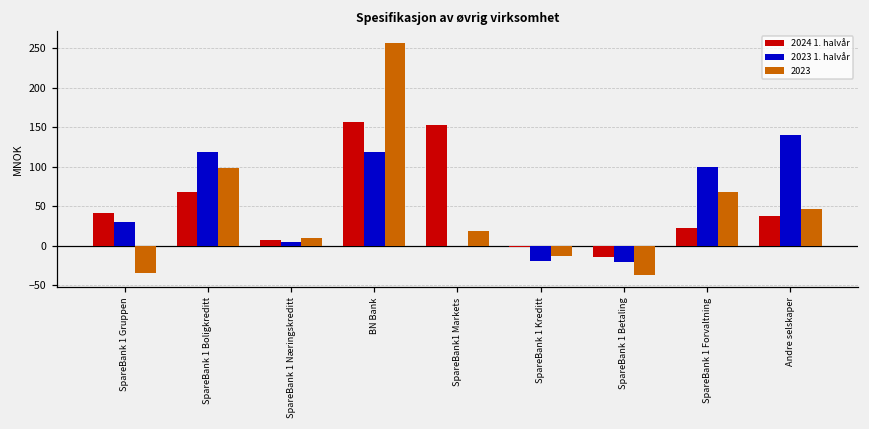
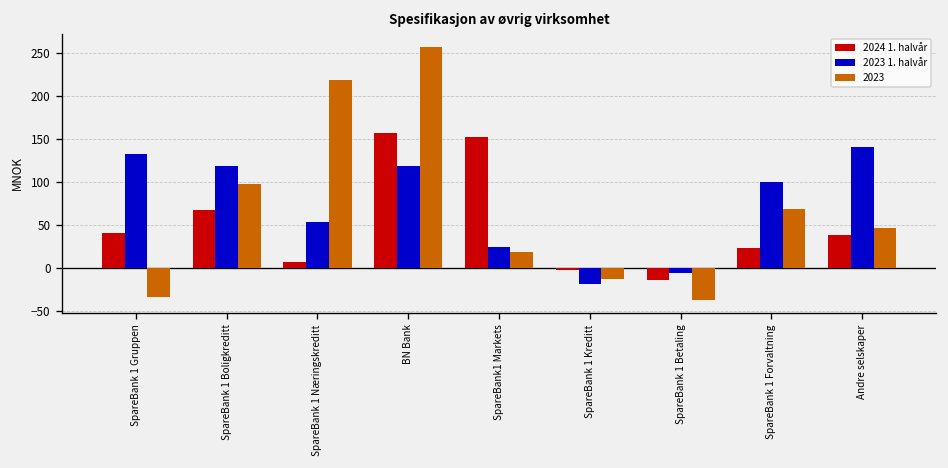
  {
    "2024 1. halvår": {
      "SpareBank 1 Gruppen": 40,
      "SpareBank 1 Boligkreditt": 70,
      "SpareBank 1 Næringskreditt": 10,
      "BN Bank": 160,
      "SpareBank1 Markets": 150,
      "SpareBank 1 Betaling": -10,
      "SpareBank 1 Forvaltning": 20,
      "Andre selskaper": 40
    },
    "2023 1. halvår": {
-     "SpareBank 1 Gruppen": 30,
+     "SpareBank 1 Gruppen": 130,
      "SpareBank 1 Boligkreditt": 120,
-     "SpareBank 1 Næringskreditt": 10,
+     "SpareBank 1 Næringskreditt": 50,
      "BN Bank": 120,
-     "SpareBank1 Markets": 0,
+     "SpareBank1 Markets": 20,
      "SpareBank 1 Kreditt": -20,
-     "SpareBank 1 Betaling": -20,
+     "SpareBank 1 Betaling": -10,
      "SpareBank 1 Forvaltning": 100,
      "Andre selskaper": 140
    },
    "2023": {
      "SpareBank 1 Gruppen": -30,
      "SpareBank 1 Boligkreditt": 100,
-     "SpareBank 1 Næringskreditt": 10,
+     "SpareBank 1 Næringskreditt": 220,
      "BN Bank": 260,
      "SpareBank1 Markets": 20,
      "SpareBank 1 Kreditt": -10,
      "SpareBank 1 Betaling": -40,
      "SpareBank 1 Forvaltning": 70,
      "Andre selskaper": 50
    }
  }
